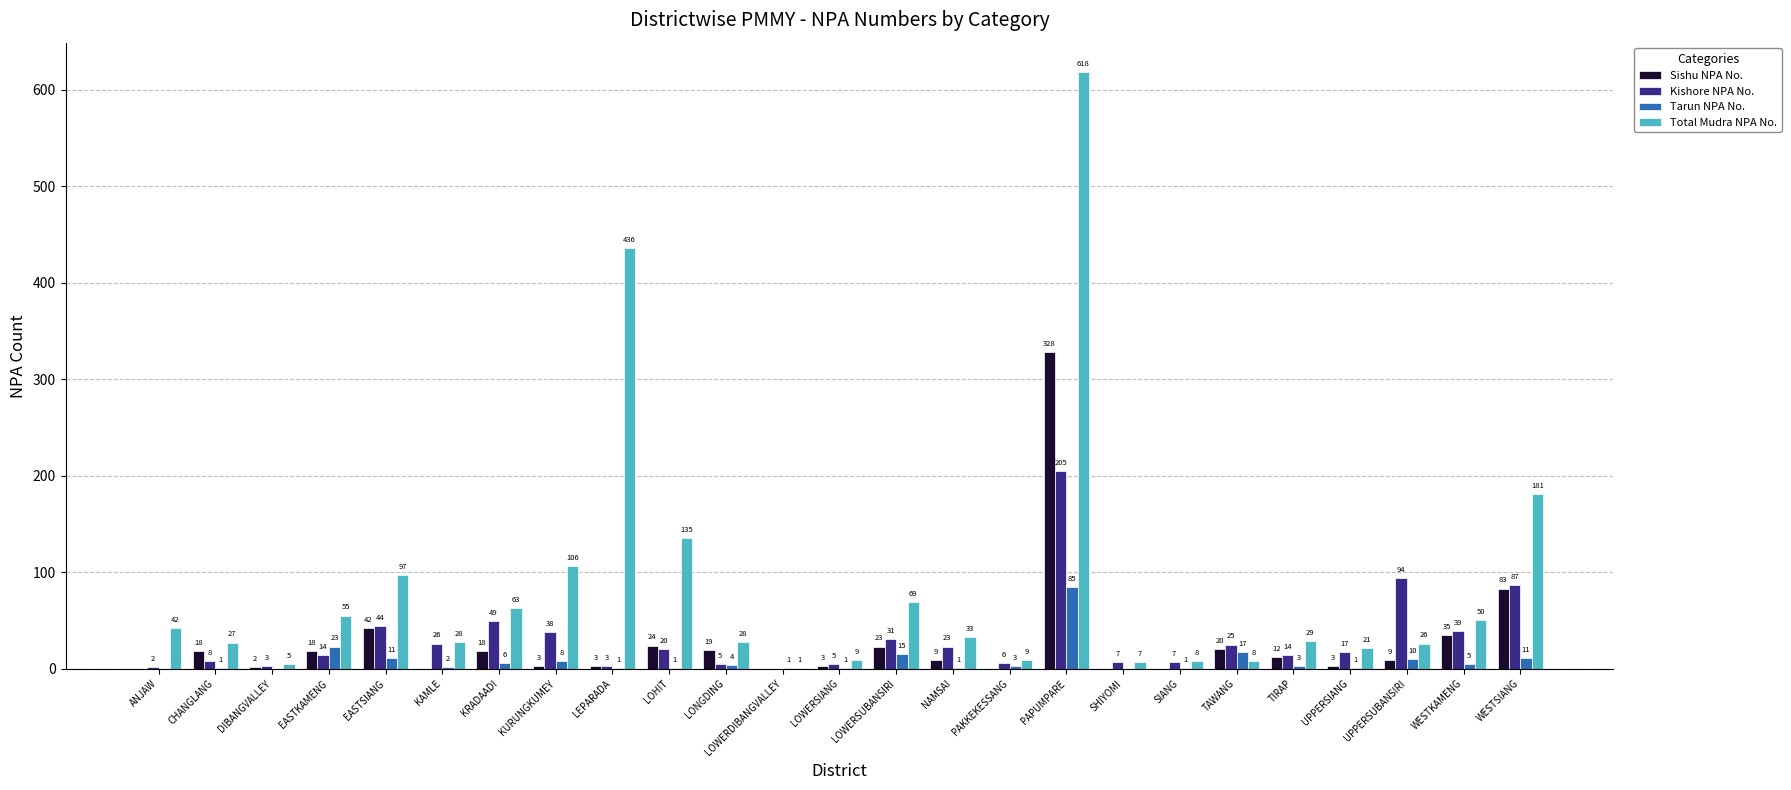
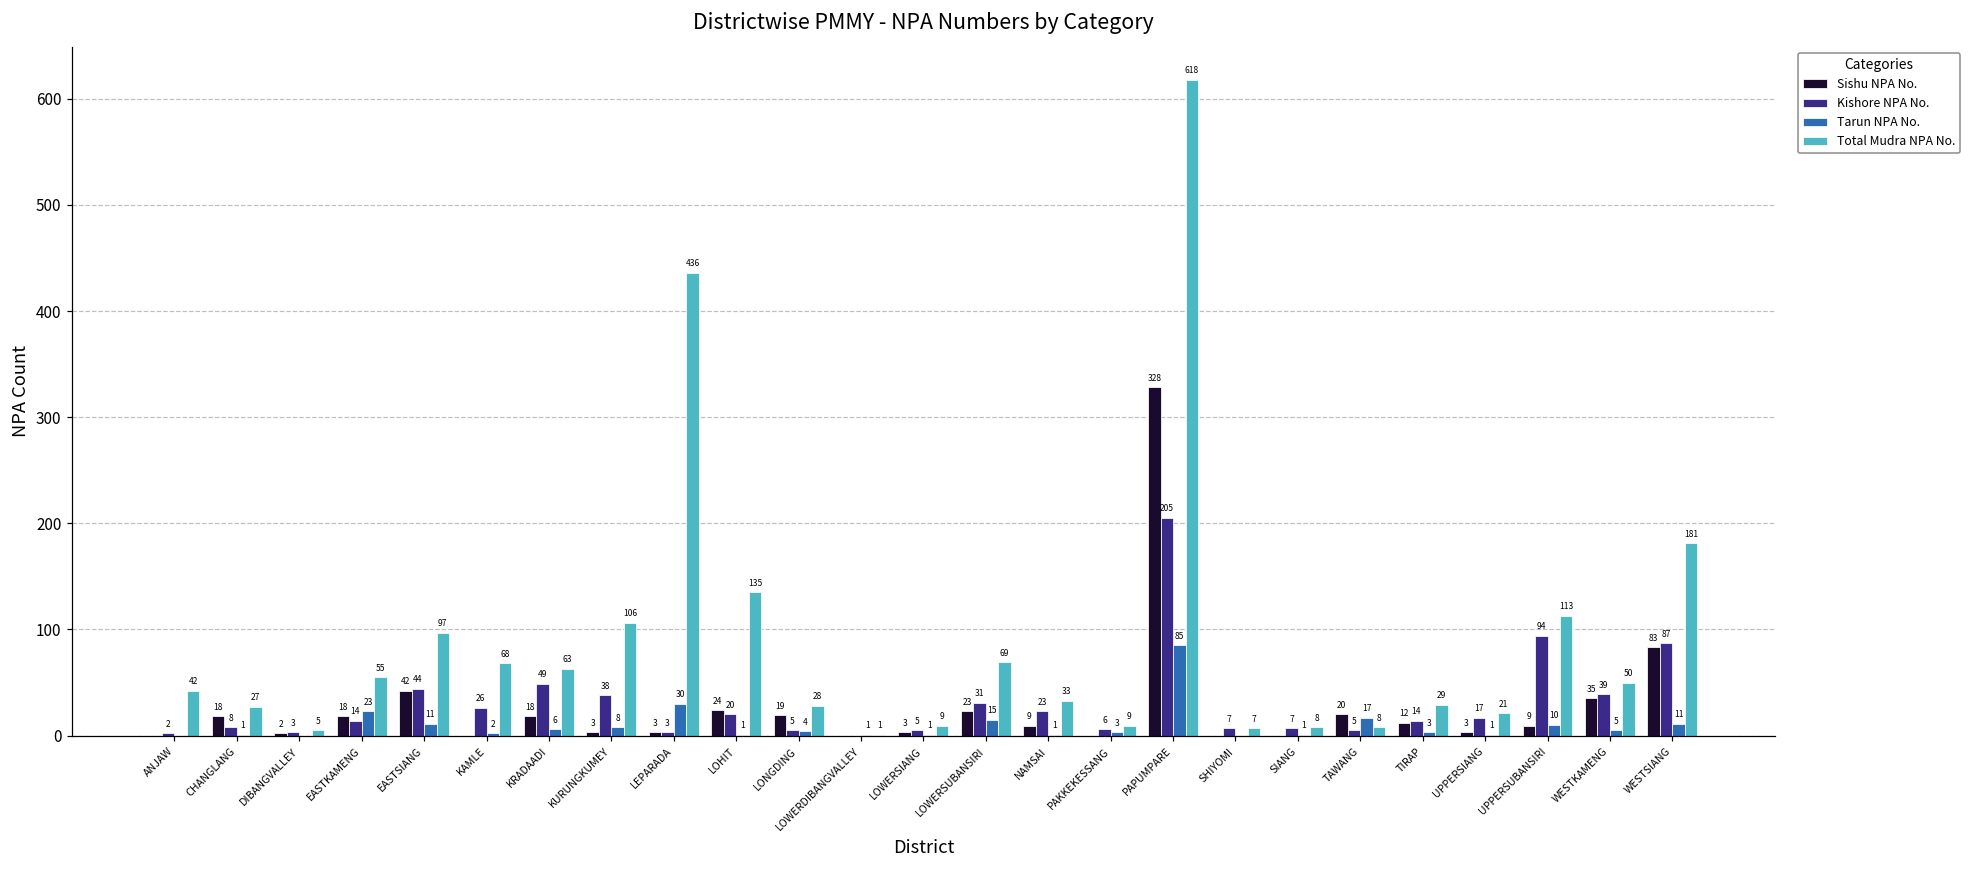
  {
    "Sishu NPA No.": {
      "CHANGLANG": 18,
      "DIBANGVALLEY": 2,
      "EASTKAMENG": 18,
      "EASTSIANG": 42,
      "KRADAADI": 18,
      "KURUNGKUMEY": 3,
      "LEPARADA": 3,
      "LOHIT": 24,
      "LONGDING": 19,
      "LOWERSIANG": 3,
      "LOWERSUBANSIRI": 23,
      "NAMSAI": 9,
      "PAPUMPARE": 328,
      "TAWANG": 20,
      "TIRAP": 12,
      "UPPERSIANG": 3,
      "UPPERSUBANSIRI": 9,
      "WESTKAMENG": 35,
      "WESTSIANG": 83
    },
    "Kishore NPA No.": {
      "ANJAW": 2,
      "CHANGLANG": 8,
      "DIBANGVALLEY": 3,
      "EASTKAMENG": 14,
      "EASTSIANG": 44,
      "KAMLE": 26,
      "KRADAADI": 49,
      "KURUNGKUMEY": 38,
      "LEPARADA": 3,
      "LOHIT": 20,
      "LONGDING": 5,
      "LOWERSIANG": 5,
      "LOWERSUBANSIRI": 31,
      "NAMSAI": 23,
      "PAKKEKESSANG": 6,
      "PAPUMPARE": 205,
      "SHIYOMI": 7,
      "SIANG": 7,
-     "TAWANG": 25,
+     "TAWANG": 5,
      "TIRAP": 14,
      "UPPERSIANG": 17,
      "UPPERSUBANSIRI": 94,
      "WESTKAMENG": 39,
      "WESTSIANG": 87
    },
    "Tarun NPA No.": {
      "CHANGLANG": 1,
      "EASTKAMENG": 23,
      "EASTSIANG": 11,
      "KAMLE": 2,
      "KRADAADI": 6,
      "KURUNGKUMEY": 8,
-     "LEPARADA": 1,
+     "LEPARADA": 30,
      "LOHIT": 1,
      "LONGDING": 4,
      "LOWERDIBANGVALLEY": 1,
      "LOWERSIANG": 1,
      "LOWERSUBANSIRI": 15,
      "NAMSAI": 1,
      "PAKKEKESSANG": 3,
      "PAPUMPARE": 85,
      "SIANG": 1,
      "TAWANG": 17,
      "TIRAP": 3,
      "UPPERSIANG": 1,
      "UPPERSUBANSIRI": 10,
      "WESTKAMENG": 5,
      "WESTSIANG": 11
    },
    "Total Mudra NPA No.": {
      "ANJAW": 42,
      "CHANGLANG": 27,
      "DIBANGVALLEY": 5,
      "EASTKAMENG": 55,
      "EASTSIANG": 97,
-     "KAMLE": 28,
+     "KAMLE": 68,
      "KRADAADI": 63,
      "KURUNGKUMEY": 106,
      "LEPARADA": 436,
      "LOHIT": 135,
      "LONGDING": 28,
      "LOWERDIBANGVALLEY": 1,
      "LOWERSIANG": 9,
      "LOWERSUBANSIRI": 69,
      "NAMSAI": 33,
      "PAKKEKESSANG": 9,
      "PAPUMPARE": 618,
      "SHIYOMI": 7,
      "SIANG": 8,
      "TAWANG": 8,
      "TIRAP": 29,
      "UPPERSIANG": 21,
-     "UPPERSUBANSIRI": 26,
+     "UPPERSUBANSIRI": 113,
      "WESTKAMENG": 50,
      "WESTSIANG": 181
    }
  }
